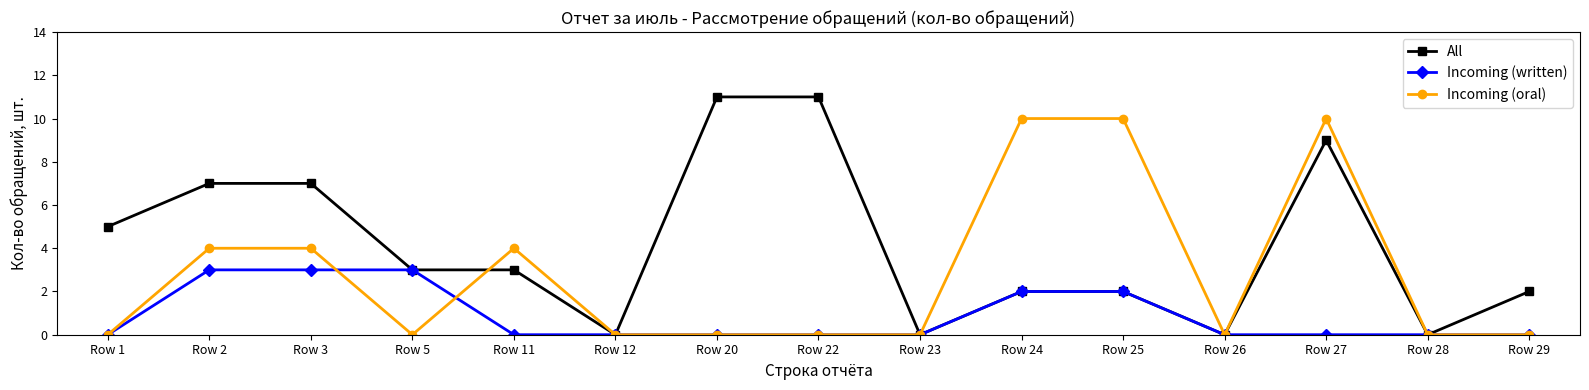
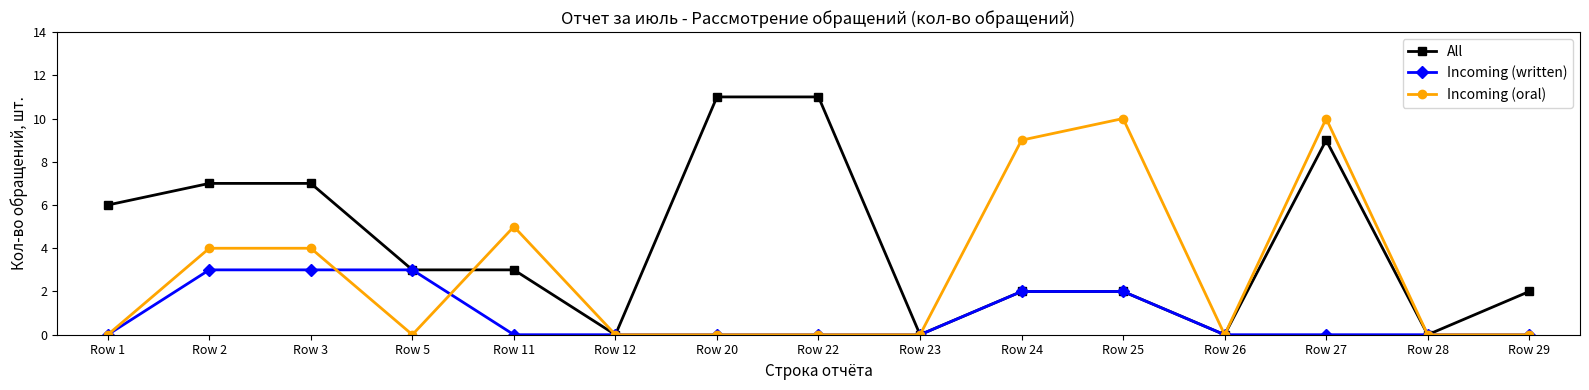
  {
    "All": {
-     "Row 1": 5,
+     "Row 1": 6,
      "Row 2": 7,
      "Row 3": 7,
      "Row 11": 3,
      "Row 20": 11,
      "Row 22": 11,
      "Row 27": 9,
      "Row 29": 2
    },
    "Incoming (written)": {
      "Row 2": 3,
      "Row 3": 3,
      "Row 11": 0,
      "Row 27": 0
    },
    "Incoming (oral)": {
      "Row 2": 4,
      "Row 3": 4,
      "Row 5": 0,
-     "Row 11": 4,
-     "Row 24": 10,
+     "Row 11": 5,
+     "Row 24": 9,
      "Row 25": 10,
      "Row 27": 10
    }
  }
